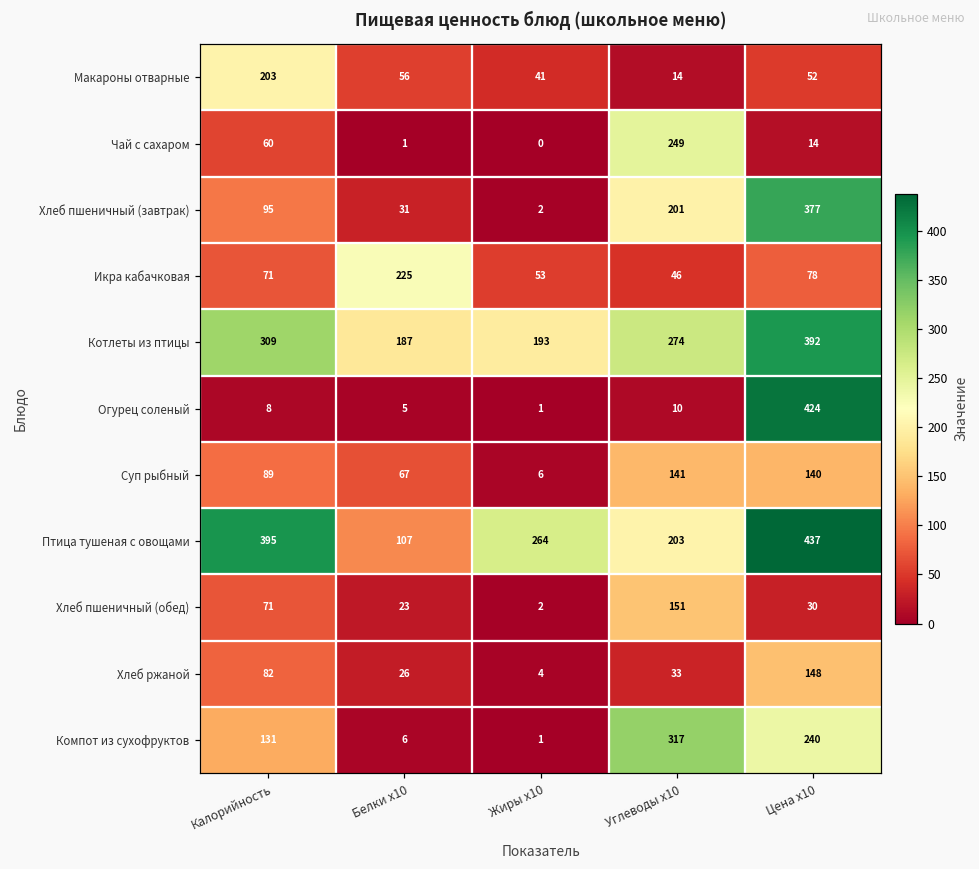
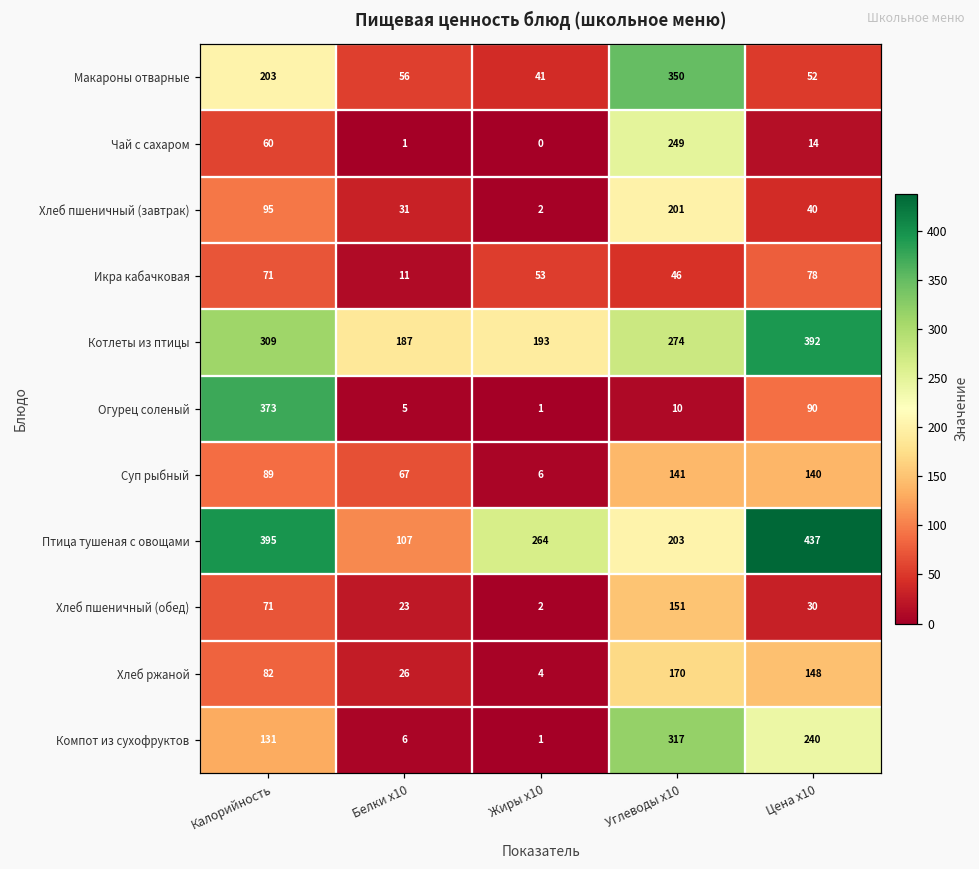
  {
    "Макароны отварные": {
      "Калорийность": 203,
      "Белки x10": 56,
      "Жиры x10": 41,
-     "Углеводы x10": 14,
+     "Углеводы x10": 350,
      "Цена x10": 52
    },
    "Чай с сахаром": {
      "Калорийность": 60,
      "Белки x10": 1,
      "Жиры x10": 0,
      "Углеводы x10": 249,
      "Цена x10": 14
    },
    "Хлеб пшеничный (завтрак)": {
      "Калорийность": 95,
      "Белки x10": 31,
      "Жиры x10": 2,
      "Углеводы x10": 201,
-     "Цена x10": 377
+     "Цена x10": 40
    },
    "Икра кабачковая": {
      "Калорийность": 71,
-     "Белки x10": 225,
+     "Белки x10": 11,
      "Жиры x10": 53,
      "Углеводы x10": 46,
      "Цена x10": 78
    },
    "Котлеты из птицы": {
      "Калорийность": 309,
      "Белки x10": 187,
      "Жиры x10": 193,
      "Углеводы x10": 274,
      "Цена x10": 392
    },
    "Огурец соленый": {
-     "Калорийность": 8,
+     "Калорийность": 373,
      "Белки x10": 5,
      "Жиры x10": 1,
      "Углеводы x10": 10,
-     "Цена x10": 424
+     "Цена x10": 90
    },
    "Суп рыбный": {
      "Калорийность": 89,
      "Белки x10": 67,
      "Жиры x10": 6,
      "Углеводы x10": 141,
      "Цена x10": 140
    },
    "Птица тушеная с овощами": {
      "Калорийность": 395,
      "Белки x10": 107,
      "Жиры x10": 264,
      "Углеводы x10": 203,
      "Цена x10": 437
    },
    "Хлеб пшеничный (обед)": {
      "Калорийность": 71,
      "Белки x10": 23,
      "Жиры x10": 2,
      "Углеводы x10": 151,
      "Цена x10": 30
    },
    "Хлеб ржаной": {
      "Калорийность": 82,
      "Белки x10": 26,
      "Жиры x10": 4,
-     "Углеводы x10": 33,
+     "Углеводы x10": 170,
      "Цена x10": 148
    },
    "Компот из сухофруктов": {
      "Калорийность": 131,
      "Белки x10": 6,
      "Жиры x10": 1,
      "Углеводы x10": 317,
      "Цена x10": 240
    }
  }
